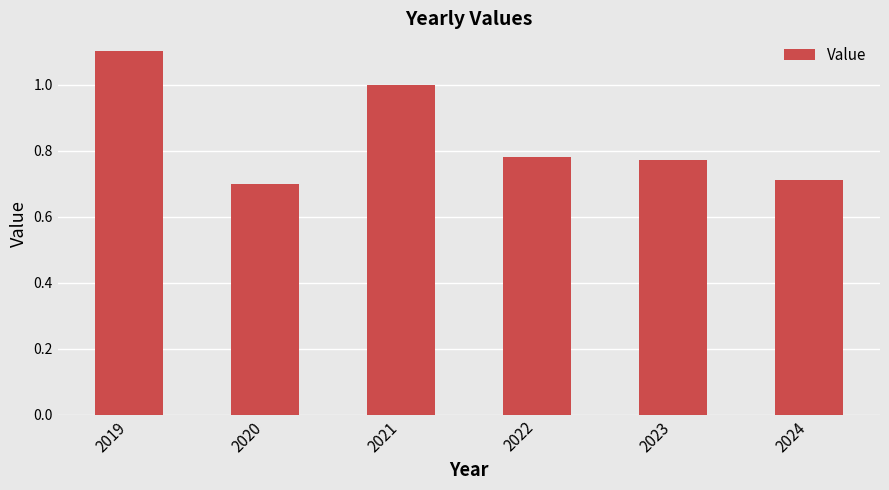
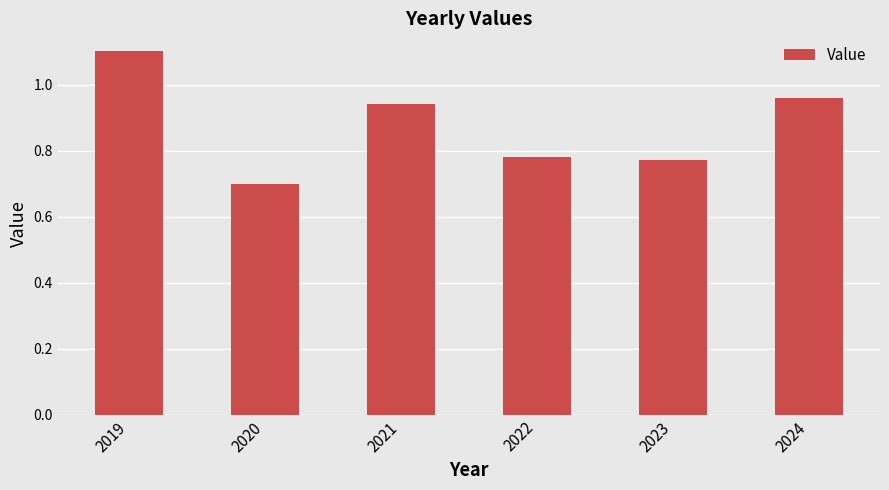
  {
    "2019": 1.10,
    "2020": 0.70,
-   "2021": 1.00,
+   "2021": 0.94,
    "2022": 0.78,
    "2023": 0.77,
-   "2024": 0.71
+   "2024": 0.96
  }
